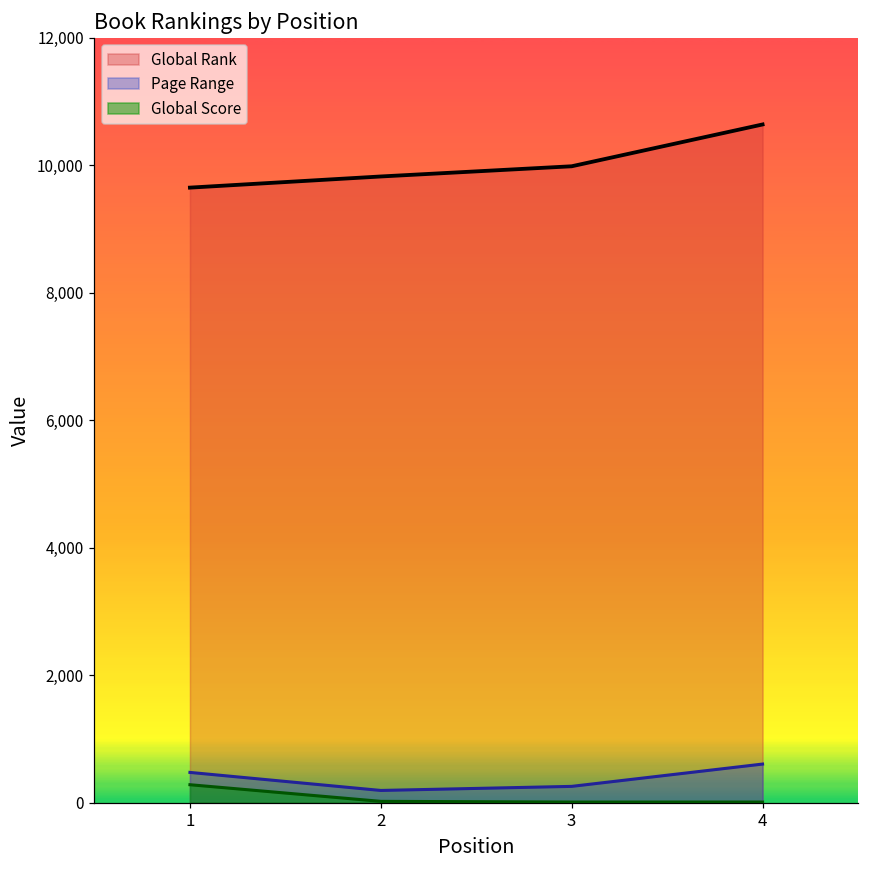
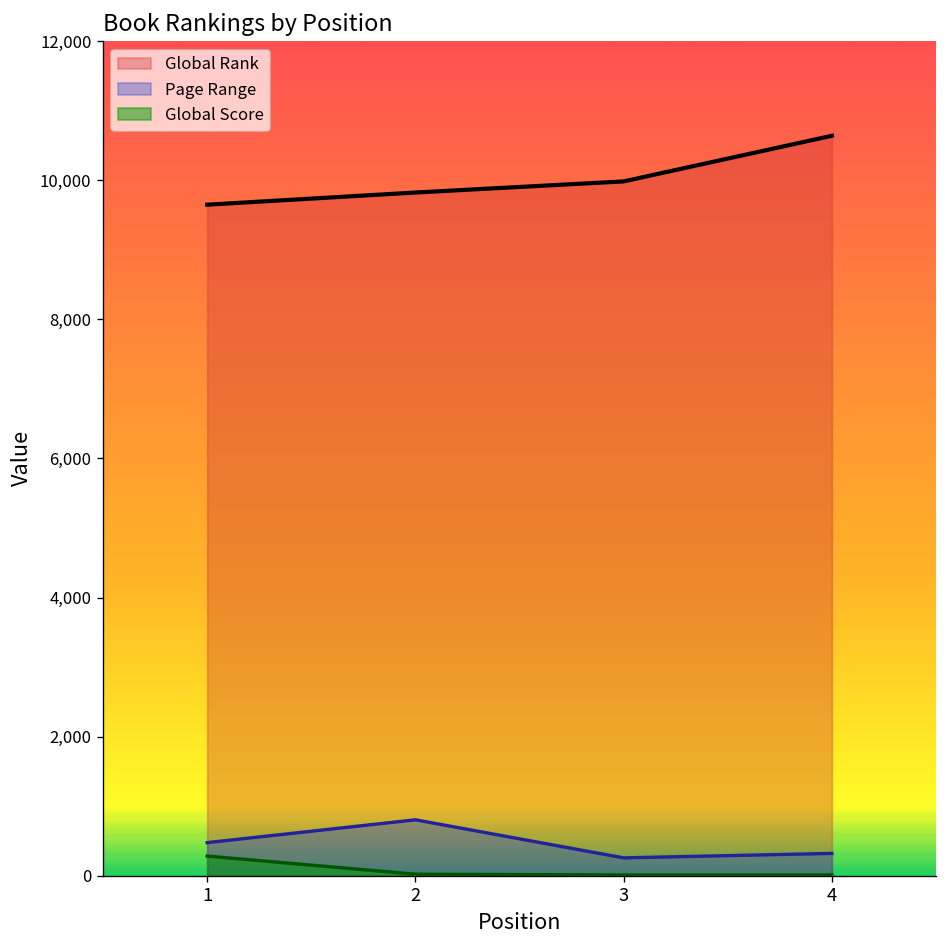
  {
    "Global Rank": {
      "1": "9,600",
      "2": "9,800",
      "3": "10,000",
      "4": "10,600"
    },
    "Page Range": {
      "1": "500",
-     "2": "200",
+     "2": "800",
      "3": "300",
-     "4": "600"
+     "4": "300"
    },
    "Global Score": {
      "1": "300",
      "2": "0",
      "3": "0",
      "4": "0"
    }
  }
